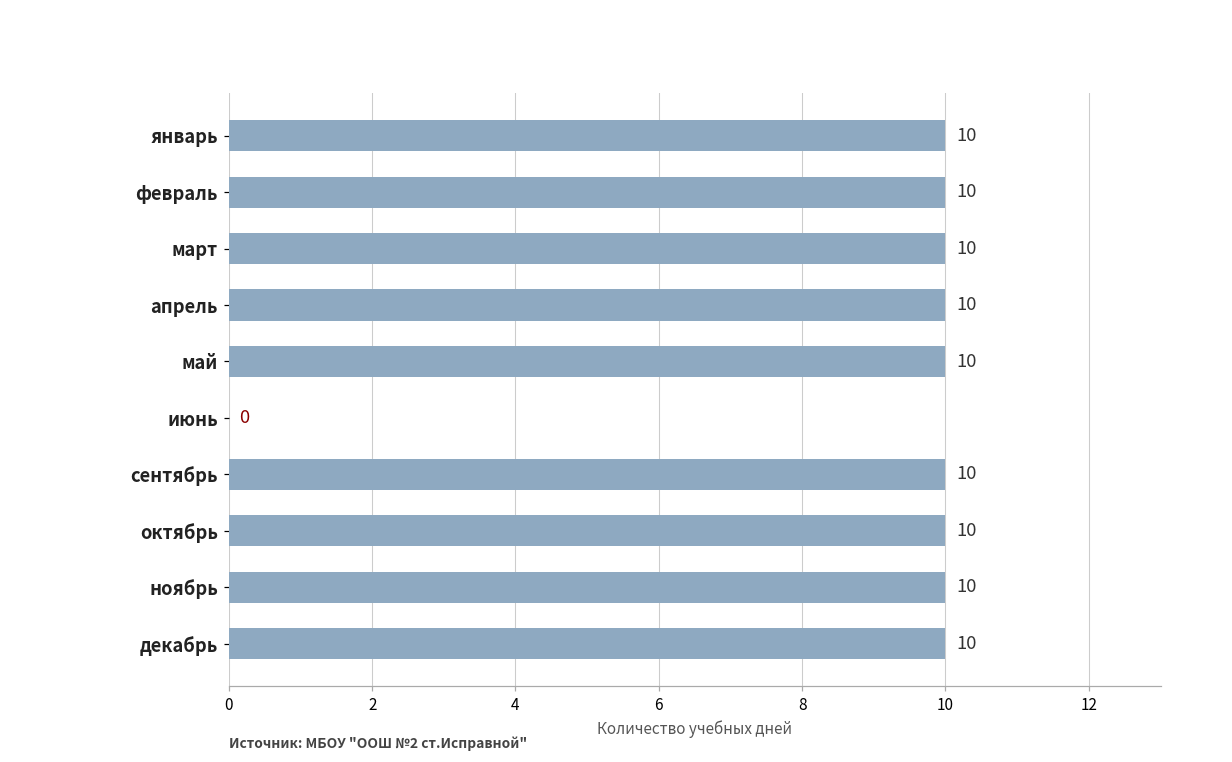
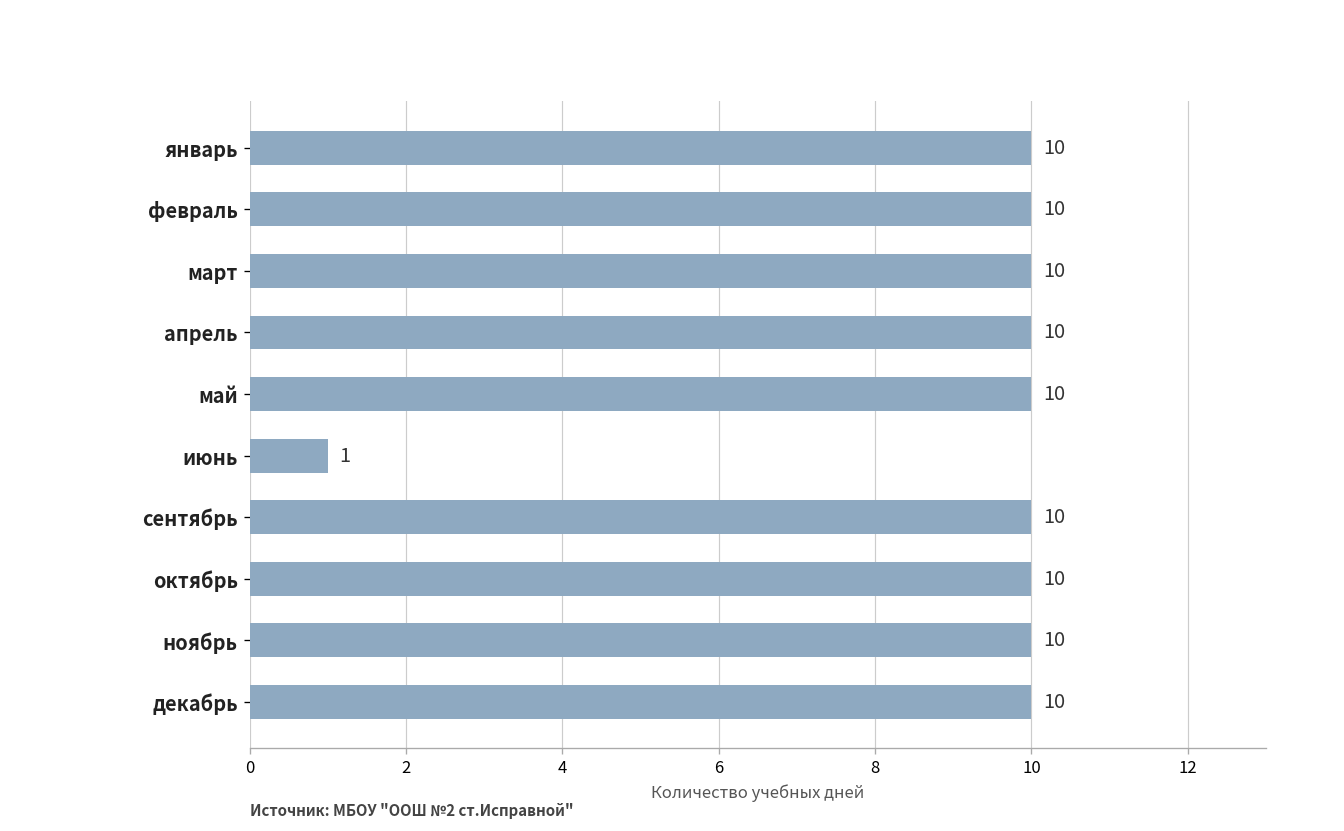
  {
    "январь": 10,
    "февраль": 10,
    "март": 10,
    "апрель": 10,
    "май": 10,
-   "июнь": 0,
+   "июнь": 1,
    "сентябрь": 10,
    "октябрь": 10,
    "ноябрь": 10,
    "декабрь": 10
  }
